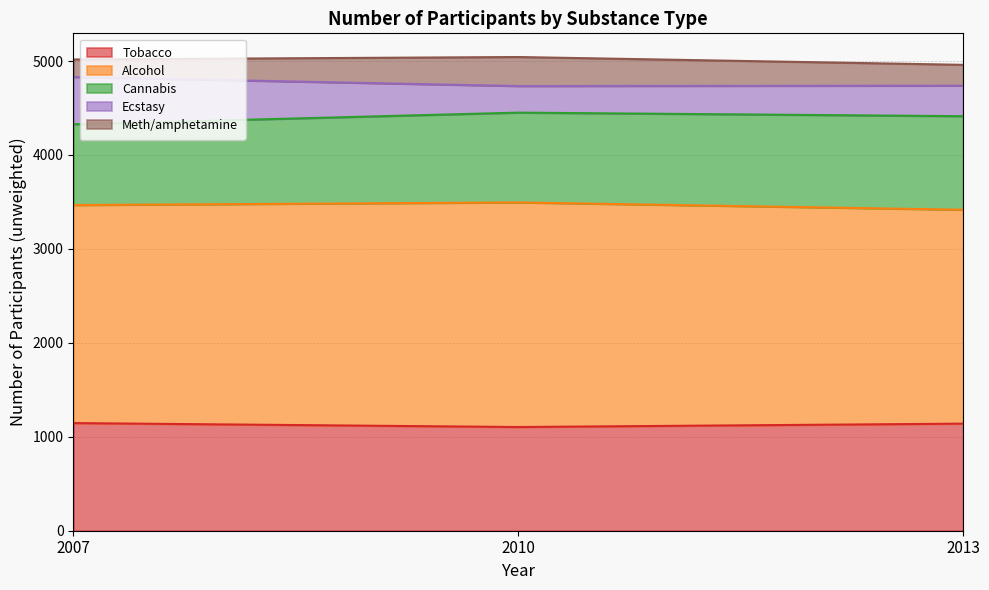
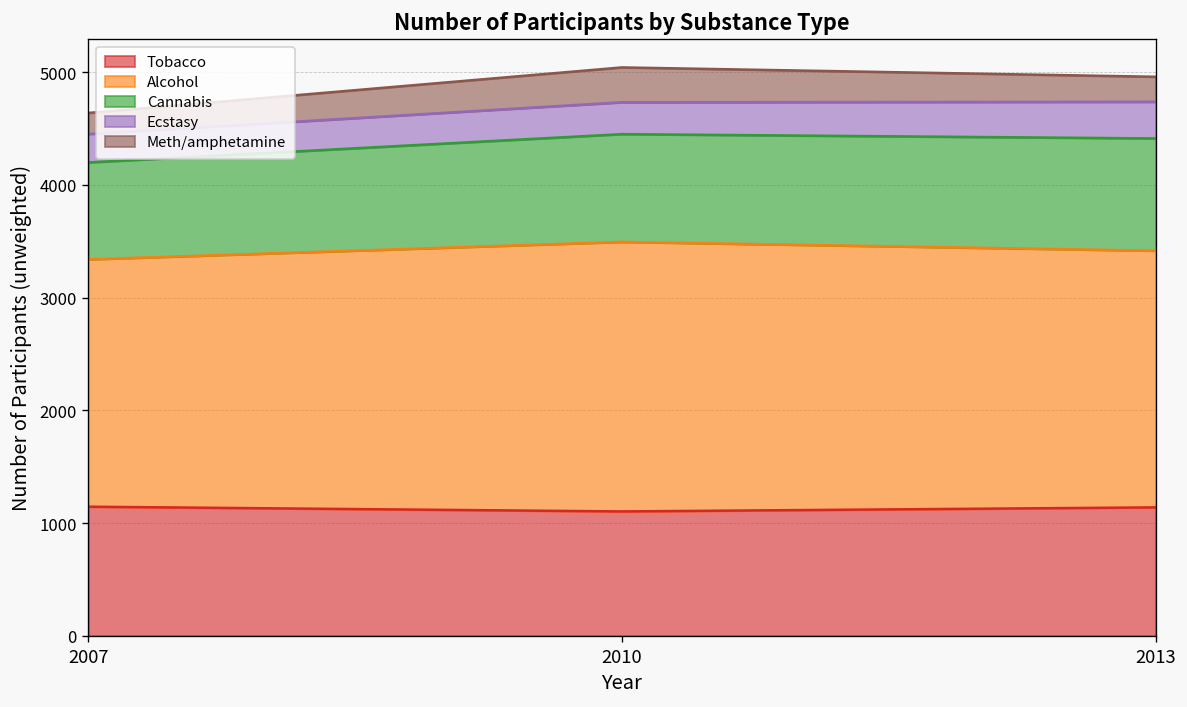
  {
    "Tobacco": {
      "2007": 1100,
      "2010": 1100,
      "2013": 1100
    },
    "Alcohol": {
-     "2007": 2300,
+     "2007": 2200,
      "2010": 2400,
      "2013": 2300
    },
    "Cannabis": {
      "2007": 900,
      "2010": 1000,
      "2013": 1000
    },
    "Ecstasy": {
-     "2007": 500,
+     "2007": 300,
      "2010": 300,
      "2013": 300
    },
    "Meth/amphetamine": {
      "2007": 200,
      "2010": 300,
      "2013": 200
    }
  }
